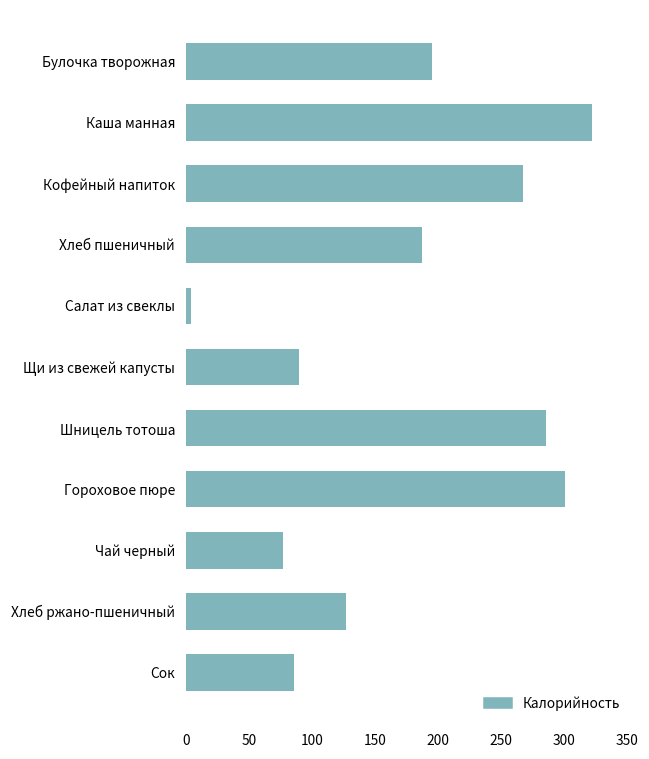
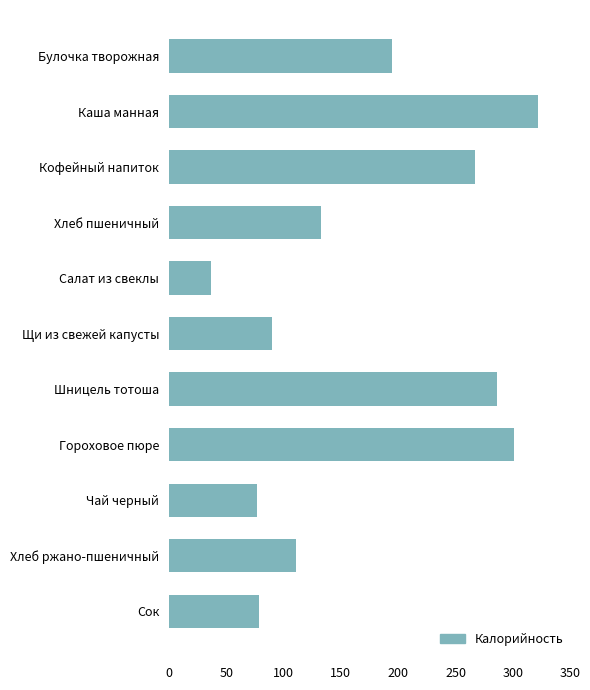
  {
    "Булочка творожная": 195,
    "Каша манная": 322,
    "Кофейный напиток": 267,
-   "Хлеб пшеничный": 187,
-   "Салат из свеклы": 4,
+   "Хлеб пшеничный": 133,
+   "Салат из свеклы": 37,
    "Щи из свежей капусты": 90,
    "Шницель тотоша": 286,
    "Гороховое пюре": 301,
    "Чай черный": 77,
-   "Хлеб ржано-пшеничный": 127,
-   "Сок": 86
+   "Хлеб ржано-пшеничный": 111,
+   "Сок": 79
  }
